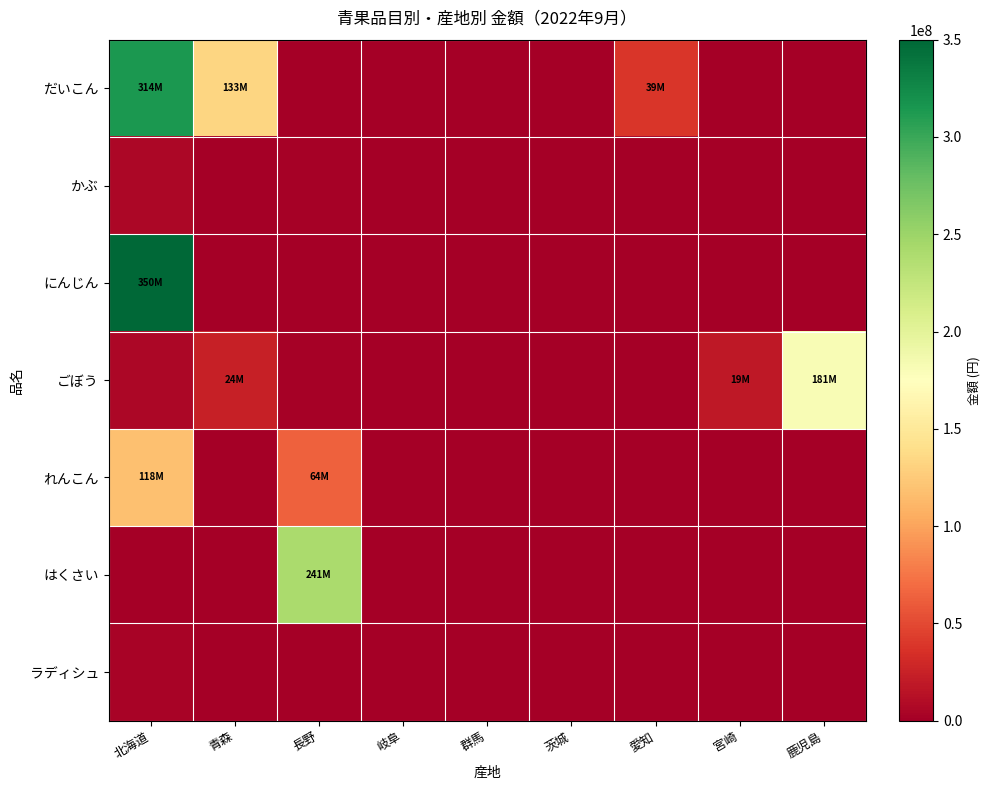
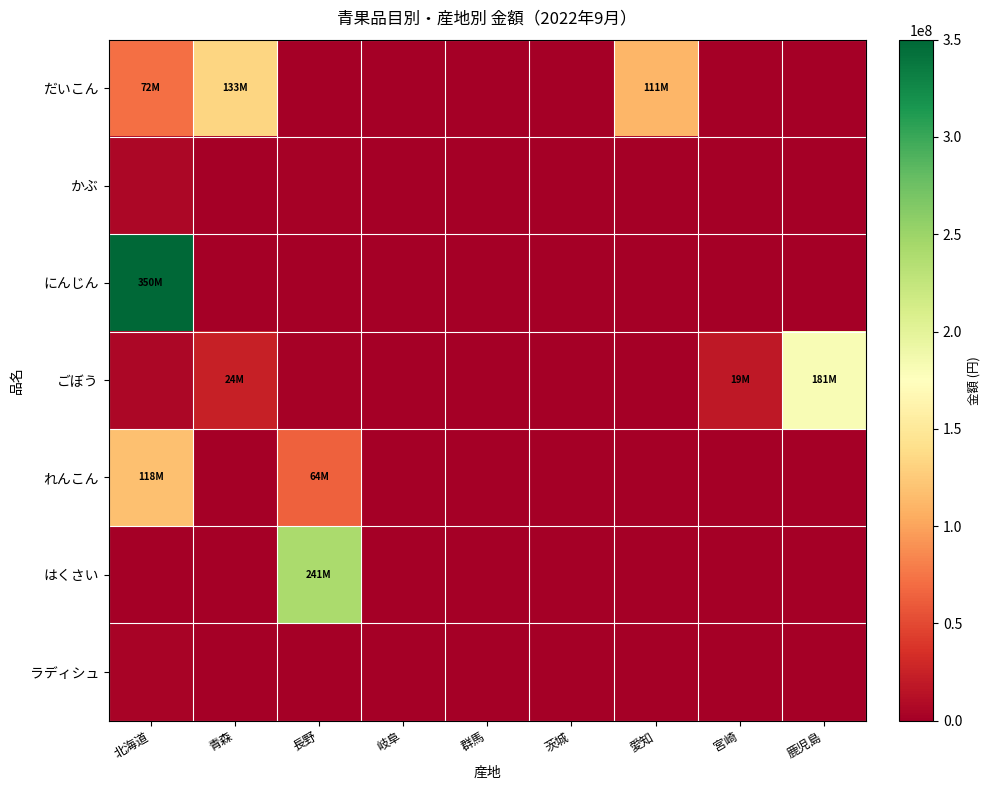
  {
    "だいこん": {
-     "北海道": "314M",
+     "北海道": "72M",
      "青森": "133M",
-     "愛知": "39M"
+     "愛知": "111M"
    },
    "にんじん": {
      "北海道": "350M"
    },
    "ごぼう": {
      "青森": "24M",
      "宮崎": "19M",
      "鹿児島": "181M"
    },
    "れんこん": {
      "北海道": "118M",
      "長野": "64M"
    },
    "はくさい": {
      "長野": "241M"
    }
  }
